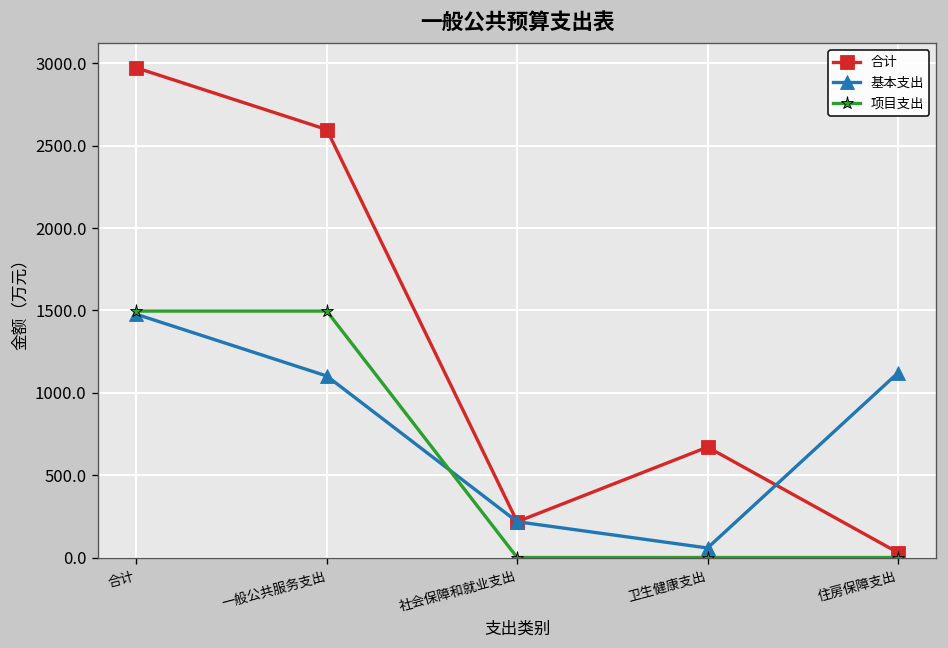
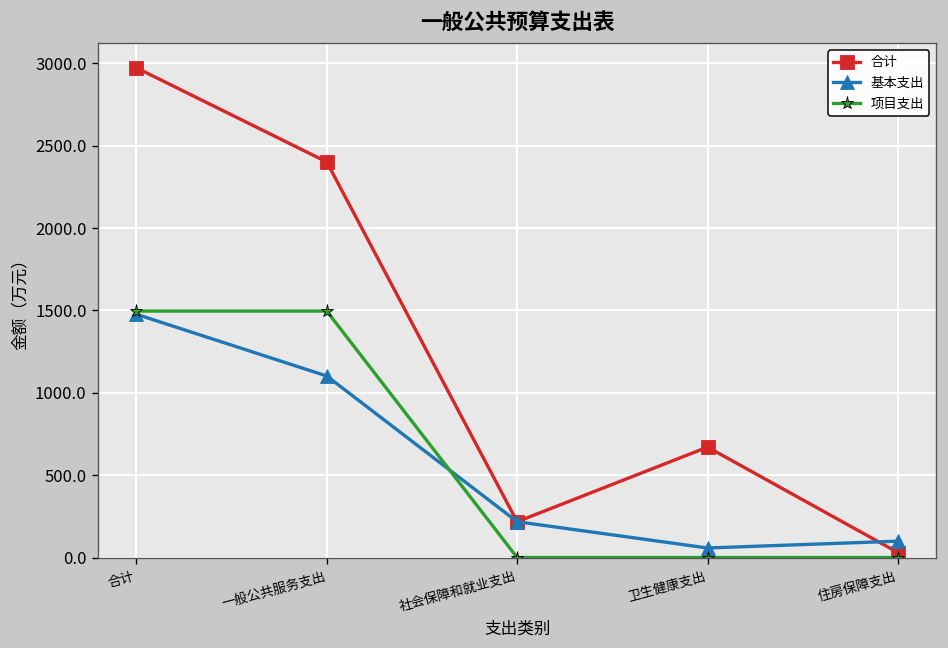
  {
    "合计": {
      "合计": 2970,
-     "一般公共服务支出": 2600,
+     "一般公共服务支出": 2400,
      "卫生健康支出": 670,
      "住房保障支出": 30
    },
    "基本支出": {
      "合计": 1480,
      "一般公共服务支出": 1100,
      "卫生健康支出": 60,
-     "住房保障支出": 1120
+     "住房保障支出": 100
    },
    "项目支出": {
      "合计": 1500,
      "一般公共服务支出": 1500,
      "社会保障和就业支出": 0,
      "卫生健康支出": 0,
      "住房保障支出": 0
    }
  }
